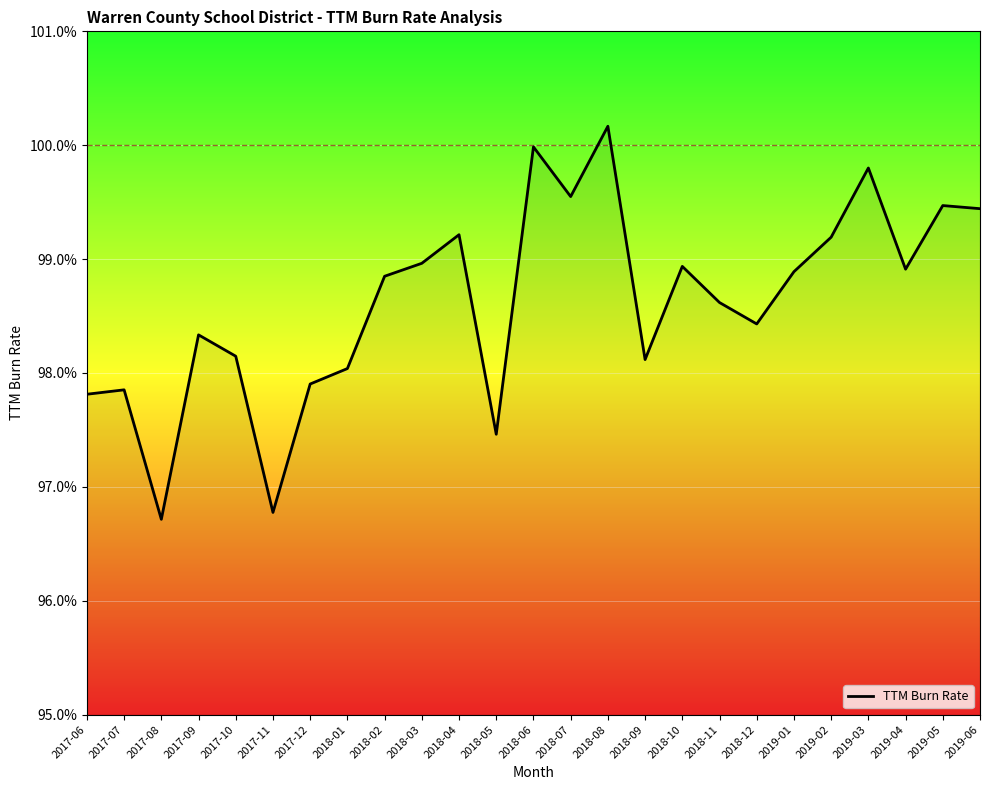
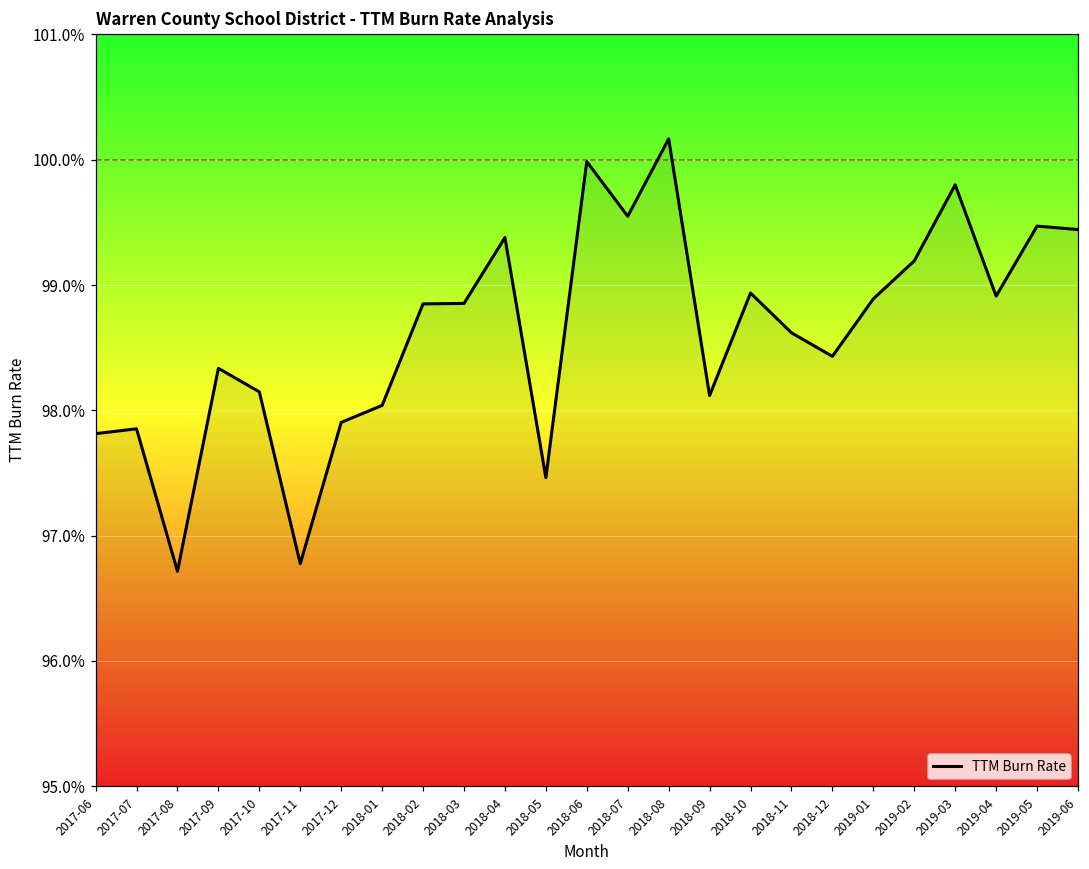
  {
    "2017-06": "97.81%",
    "2017-07": "97.85%",
    "2017-08": "96.72%",
    "2017-09": "98.33%",
    "2017-10": "98.15%",
    "2017-11": "96.78%",
    "2017-12": "97.90%",
    "2018-01": "98.04%",
    "2018-02": "98.85%",
-   "2018-03": "98.96%",
-   "2018-04": "99.21%",
+   "2018-03": "98.85%",
+   "2018-04": "99.38%",
    "2018-05": "97.46%",
    "2018-06": "99.99%",
    "2018-07": "99.55%",
    "2018-08": "100.17%",
    "2018-09": "98.12%",
    "2018-10": "98.94%",
    "2018-11": "98.62%",
    "2018-12": "98.43%",
    "2019-01": "98.89%",
    "2019-02": "99.19%",
    "2019-03": "99.80%",
    "2019-04": "98.91%",
    "2019-05": "99.47%",
    "2019-06": "99.44%"
  }
